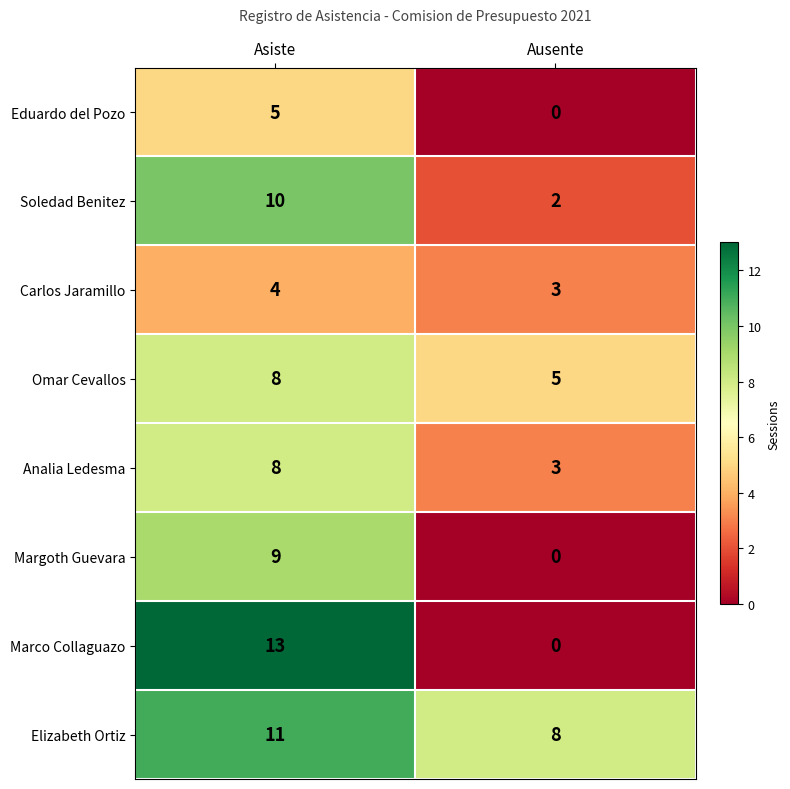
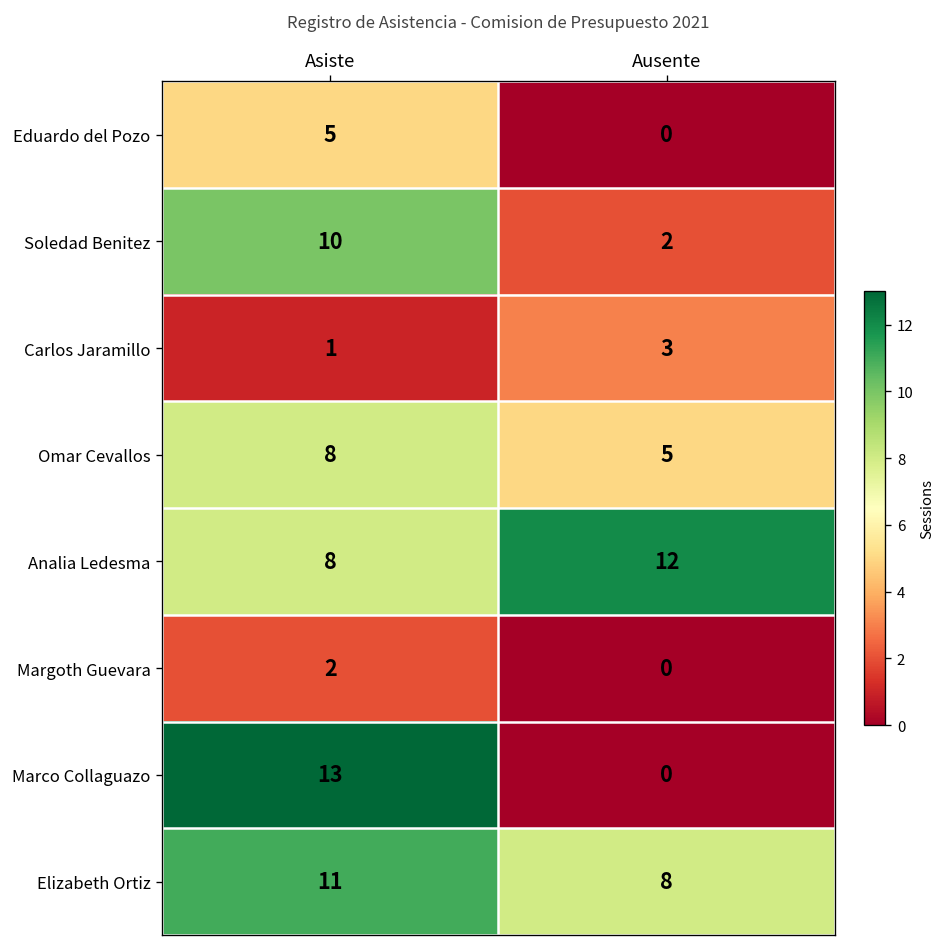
  {
    "Eduardo del Pozo": {
      "Asiste": 5,
      "Ausente": 0
    },
    "Soledad Benitez": {
      "Asiste": 10,
      "Ausente": 2
    },
    "Carlos Jaramillo": {
-     "Asiste": 4,
+     "Asiste": 1,
      "Ausente": 3
    },
    "Omar Cevallos": {
      "Asiste": 8,
      "Ausente": 5
    },
    "Analia Ledesma": {
      "Asiste": 8,
-     "Ausente": 3
+     "Ausente": 12
    },
    "Margoth Guevara": {
-     "Asiste": 9,
+     "Asiste": 2,
      "Ausente": 0
    },
    "Marco Collaguazo": {
      "Asiste": 13,
      "Ausente": 0
    },
    "Elizabeth Ortiz": {
      "Asiste": 11,
      "Ausente": 8
    }
  }
